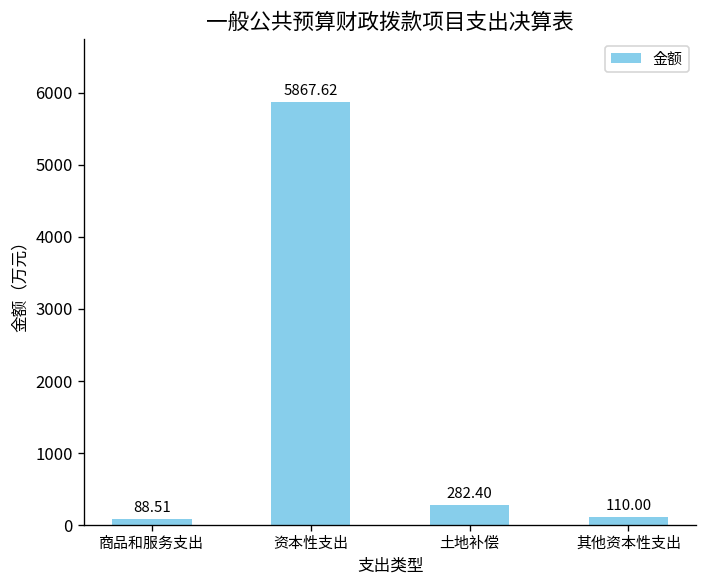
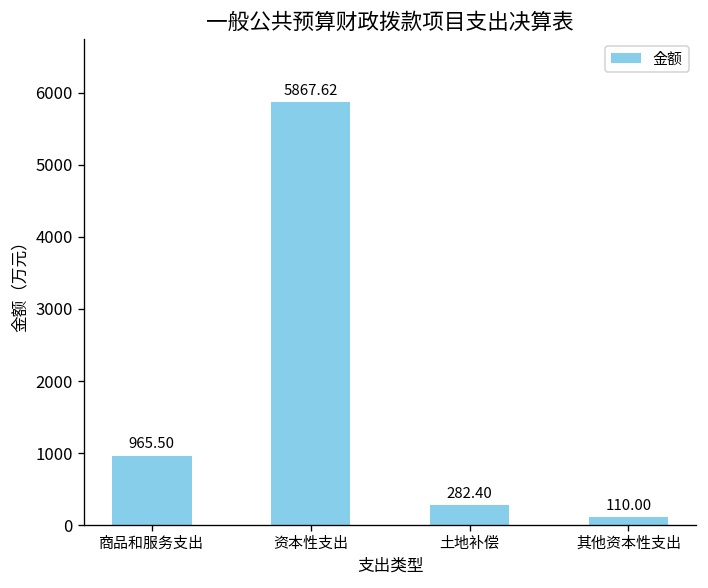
  {
-   "商品和服务支出": 88.51,
+   "商品和服务支出": 965.50,
    "资本性支出": 5867.62,
    "土地补偿": 282.40,
    "其他资本性支出": 110.00
  }
